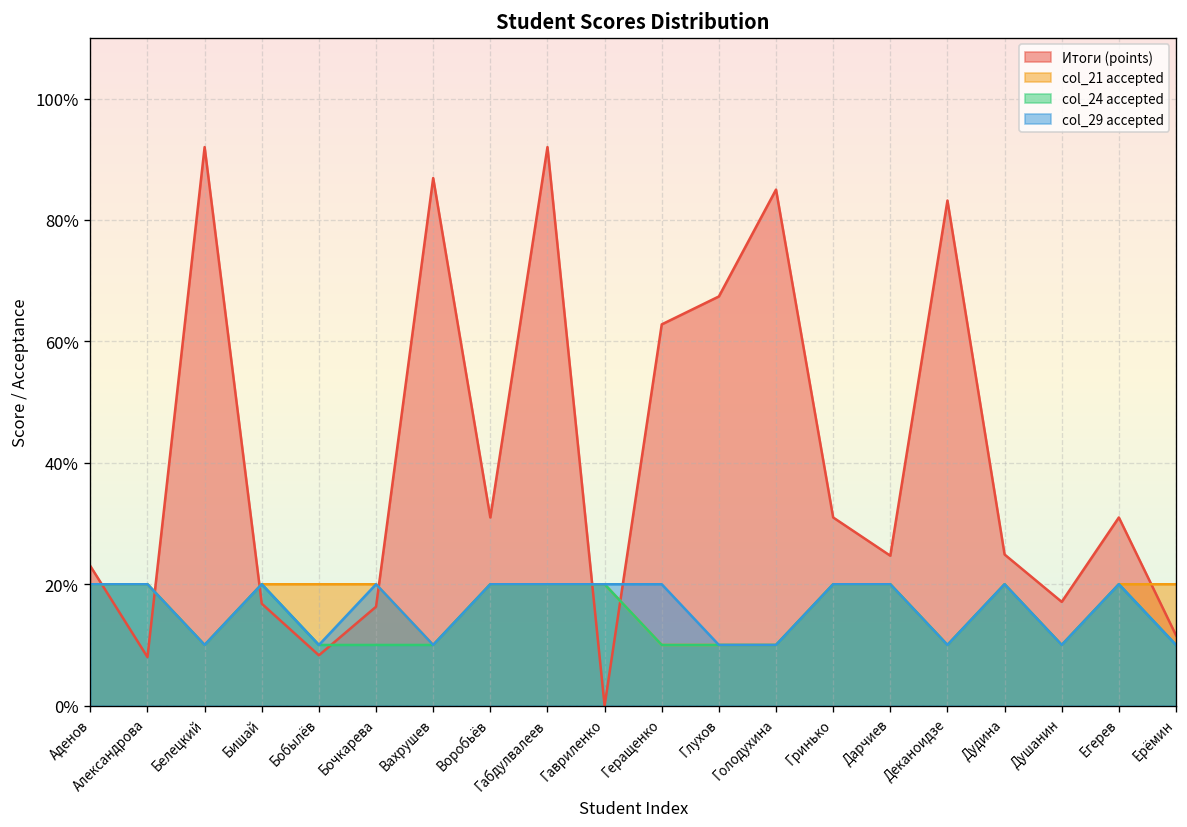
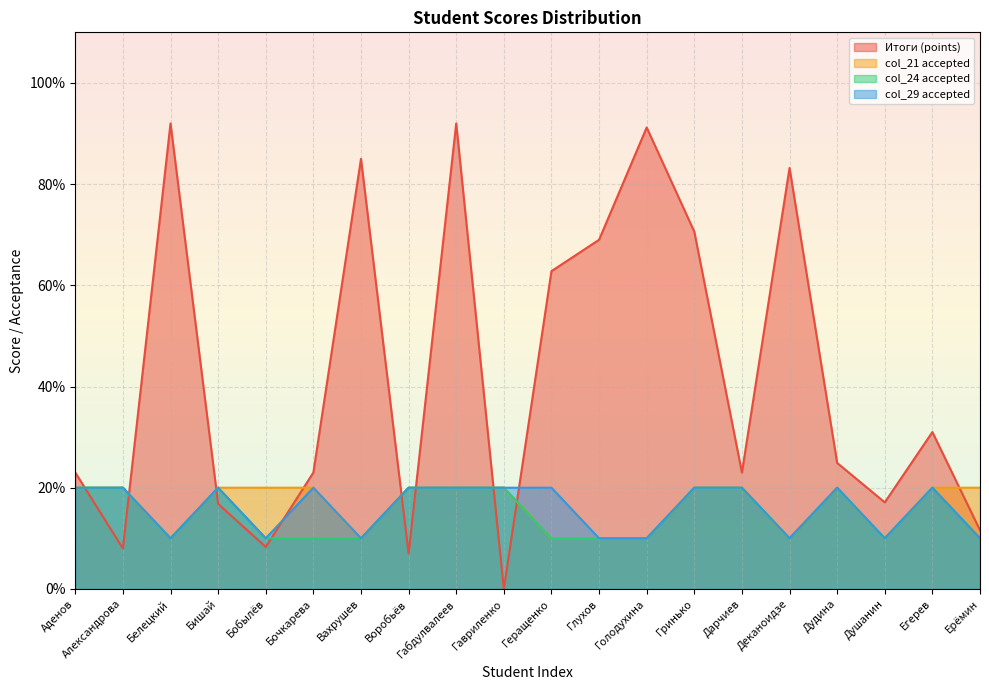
  {
    "Итоги (points)": {
      "Аденов": "23%",
      "Александрова": "8%",
      "Белецкий": "92%",
      "Бишай": "17%",
      "Бобылёв": "8%",
-     "Бочкарева": "16%",
-     "Вахрушев": "87%",
-     "Воробьёв": "31%",
+     "Бочкарева": "23%",
+     "Вахрушев": "85%",
+     "Воробьёв": "7%",
      "Габдулвалеев": "92%",
      "Гавриленко": "0%",
      "Геращенко": "63%",
-     "Глухов": "67%",
-     "Голодухина": "85%",
-     "Гринько": "31%",
-     "Дарчиев": "25%",
+     "Глухов": "69%",
+     "Голодухина": "91%",
+     "Гринько": "71%",
+     "Дарчиев": "23%",
      "Деканоидзе": "83%",
      "Дудина": "25%",
      "Душанин": "17%",
      "Егерев": "31%",
      "Ерёмин": "12%"
    },
    "col_21 accepted": {
      "Бобылёв": "20%",
      "Ерёмин": "20%"
    },
    "col_24 accepted": {
      "Бочкарева": "10%"
    },
    "col_29 accepted": {
      "Геращенко": "20%"
    }
  }
